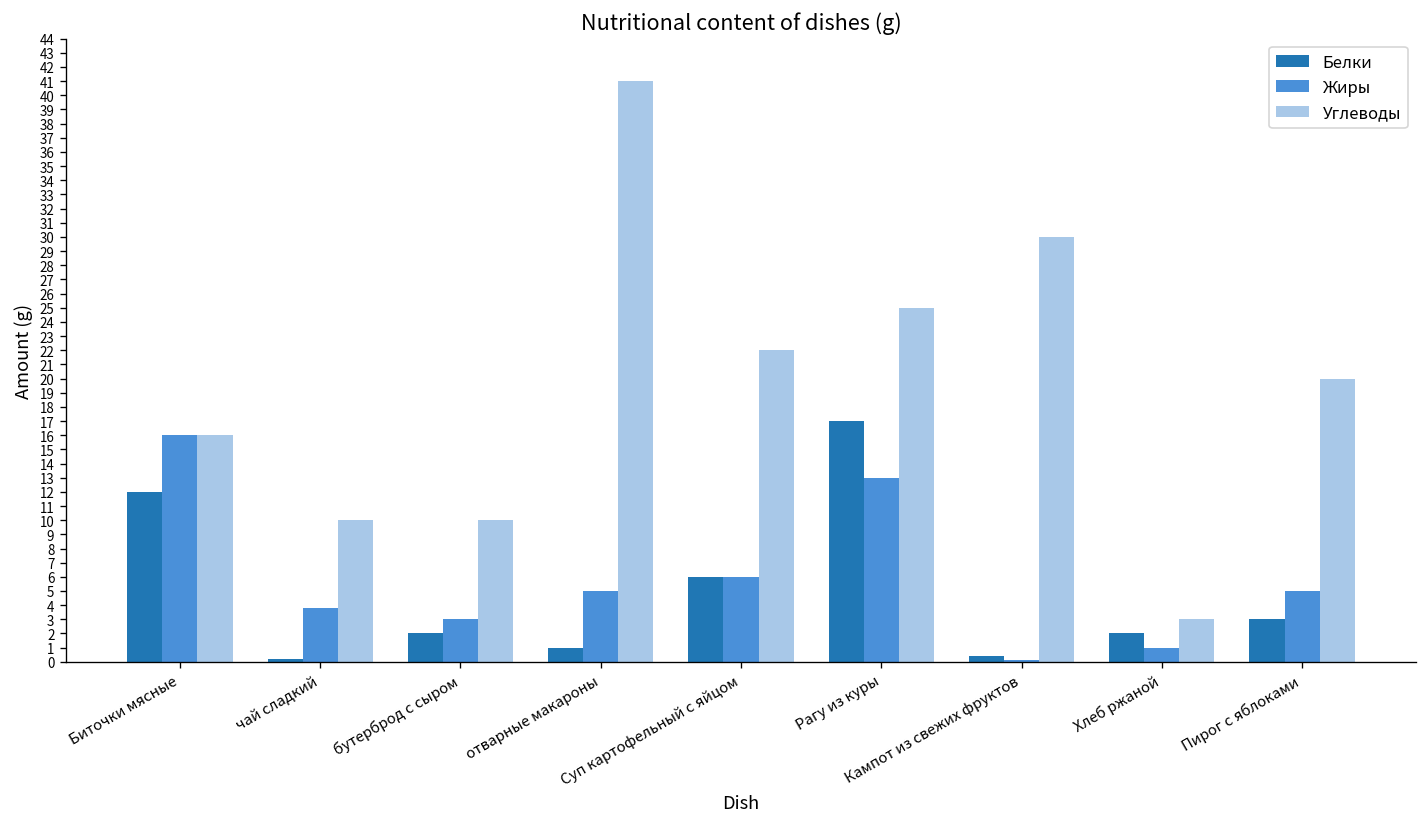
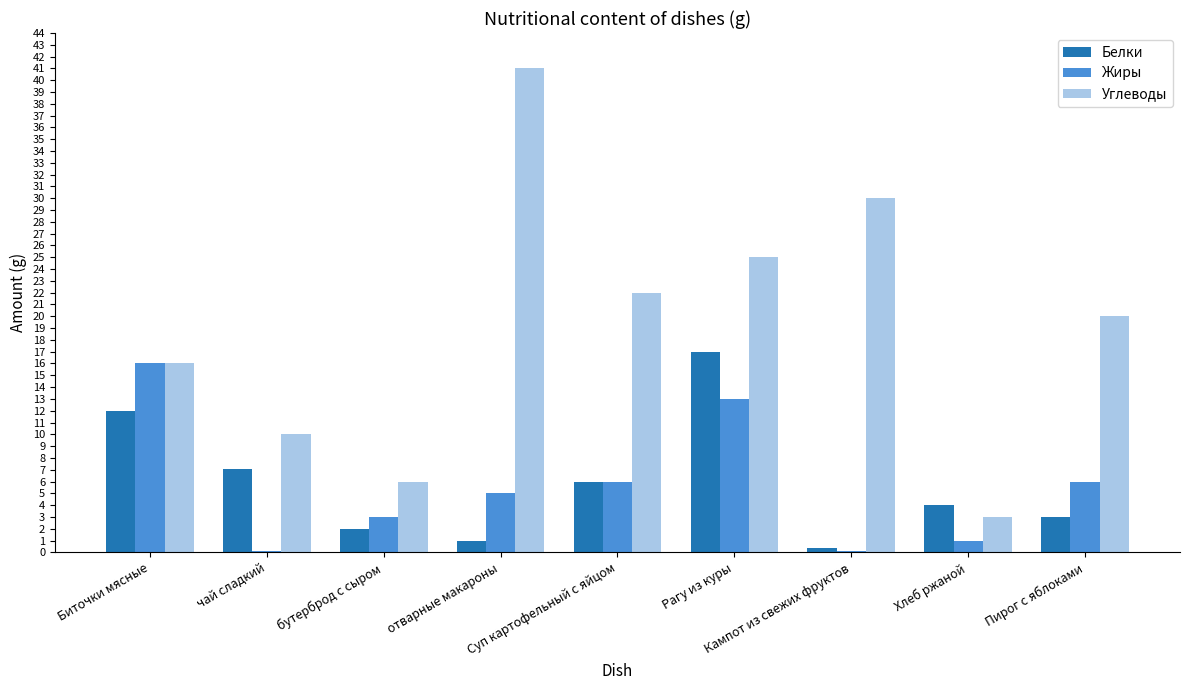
  {
    "Белки": {
      "Биточки мясные": 12.0,
-     "чай сладкий": 0.2,
+     "чай сладкий": 7.1,
      "бутерброд с сыром": 2.0,
      "отварные макароны": 1.0,
      "Суп картофельный с яйцом": 6.0,
      "Рагу из куры": 17.0,
      "Кампот из свежих фруктов": 0.4,
-     "Хлеб ржаной": 2,
+     "Хлеб ржаной": 4,
      "Пирог с яблоками": 3.0
    },
    "Жиры": {
      "Биточки мясные": 16.0,
-     "чай сладкий": 3.8,
+     "чай сладкий": 0.1,
      "бутерброд с сыром": 3.0,
      "отварные макароны": 5.0,
      "Суп картофельный с яйцом": 6.0,
      "Рагу из куры": 13.0,
      "Хлеб ржаной": 1.0,
-     "Пирог с яблоками": 5
+     "Пирог с яблоками": 6
    },
    "Углеводы": {
      "Биточки мясные": 16,
      "чай сладкий": 10,
-     "бутерброд с сыром": 10,
+     "бутерброд с сыром": 6,
      "отварные макароны": 41,
      "Суп картофельный с яйцом": 22,
      "Рагу из куры": 25,
      "Кампот из свежих фруктов": 30,
      "Хлеб ржаной": 3,
      "Пирог с яблоками": 20
    }
  }
